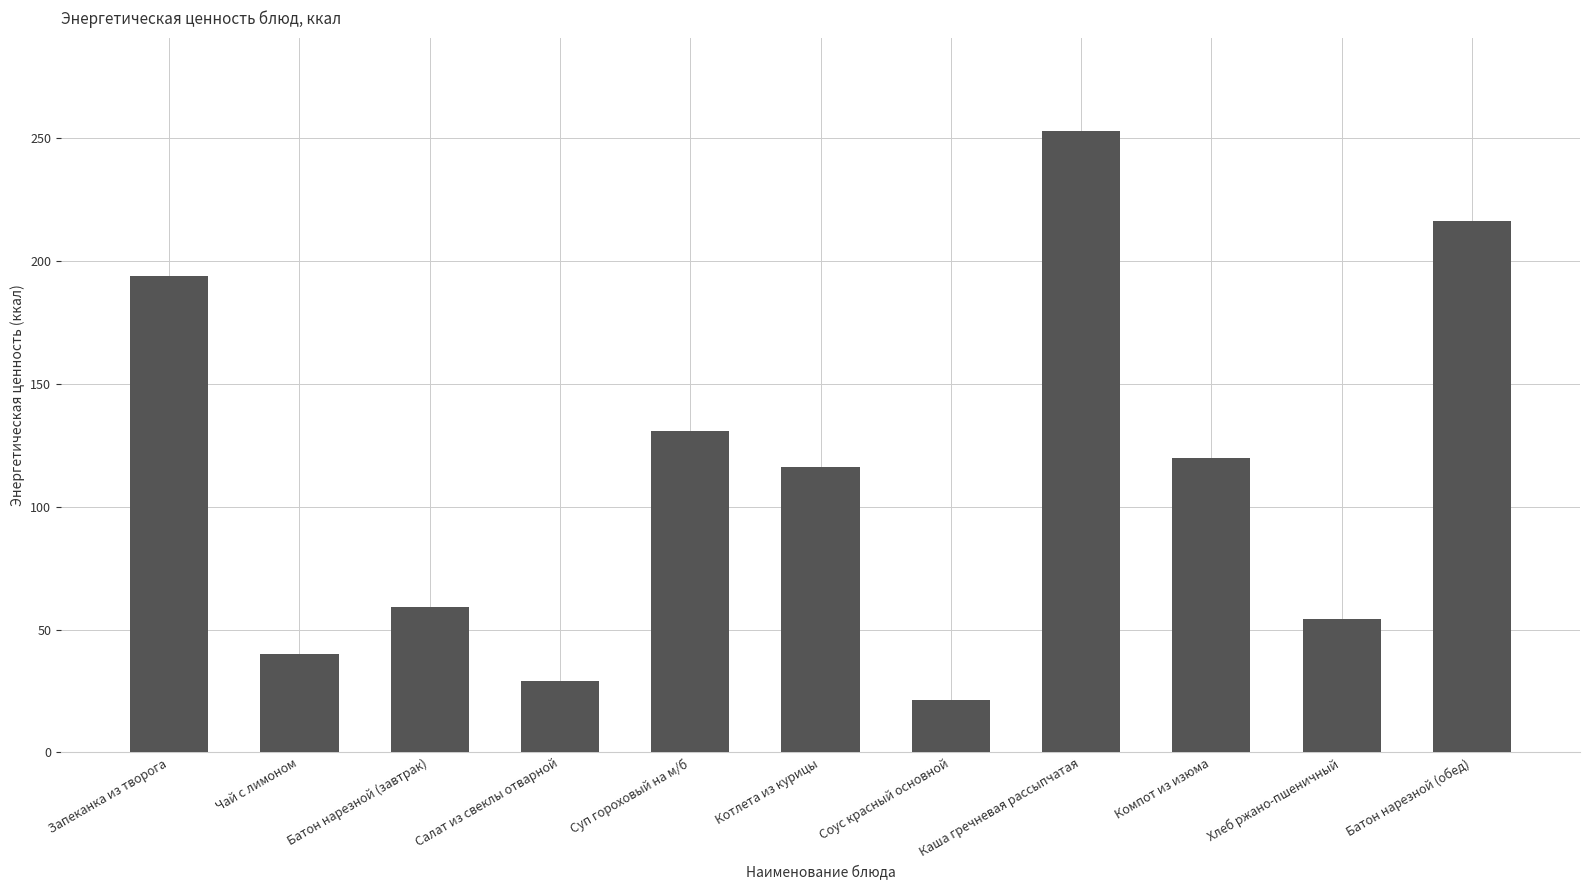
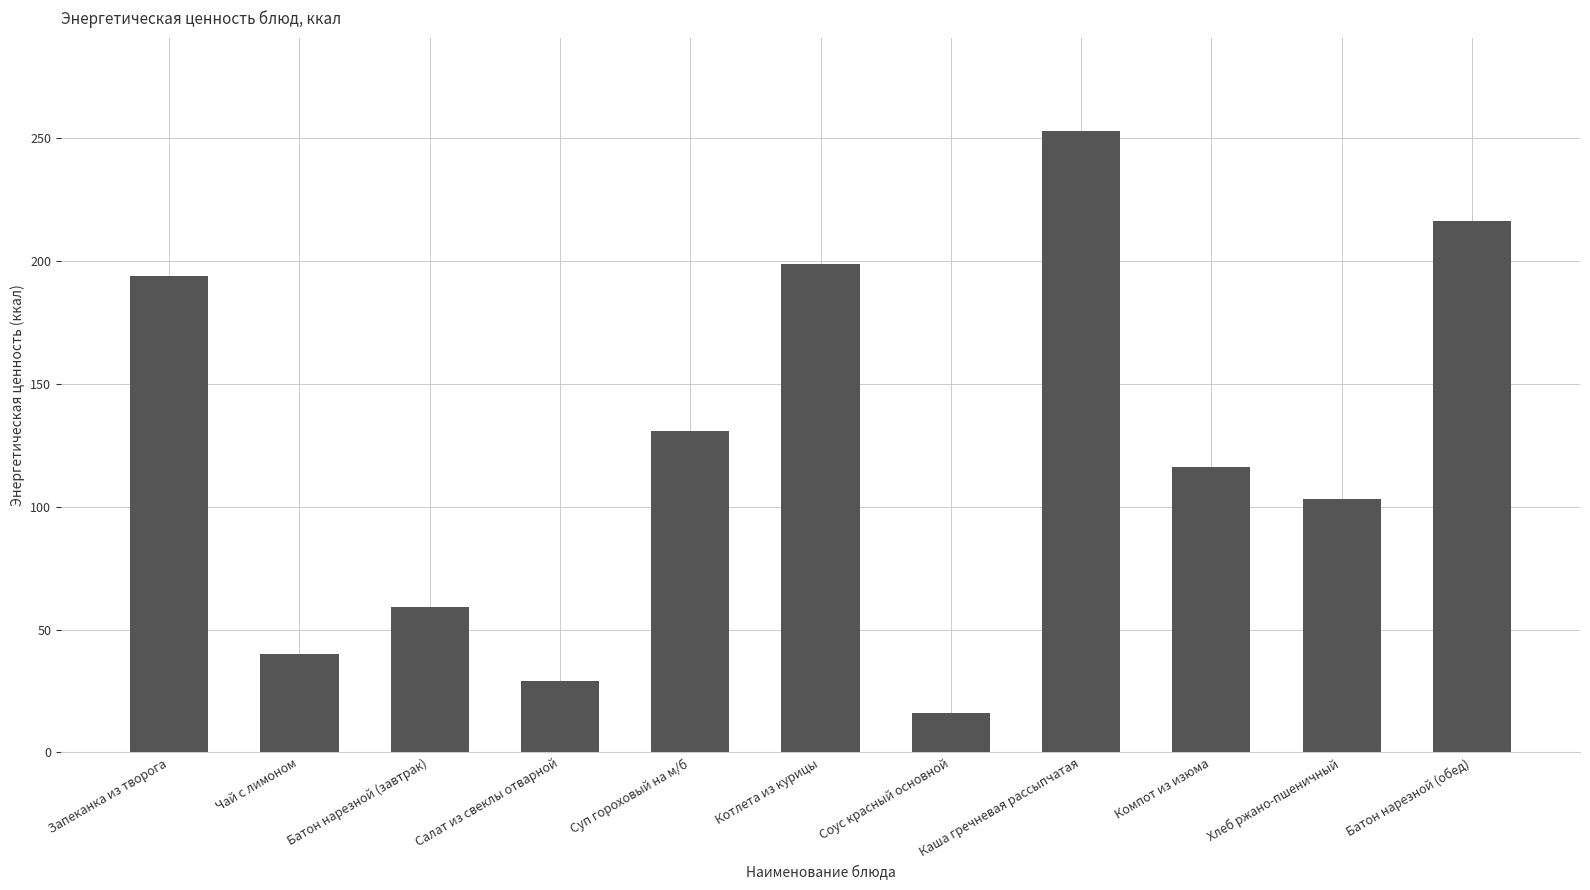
  {
    "Запеканка из творога": 194,
    "Чай с лимоном": 40,
    "Батон нарезной (завтрак)": 59,
    "Салат из свеклы отварной": 29,
    "Суп гороховый на м/б": 131,
-   "Котлета из курицы": 116,
-   "Соус красный основной": 21,
+   "Котлета из курицы": 199,
+   "Соус красный основной": 16,
    "Каша гречневая рассыпчатая": 253,
-   "Компот из изюма": 120,
-   "Хлеб ржано-пшеничный": 54,
+   "Компот из изюма": 116,
+   "Хлеб ржано-пшеничный": 103,
    "Батон нарезной (обед)": 216
  }
